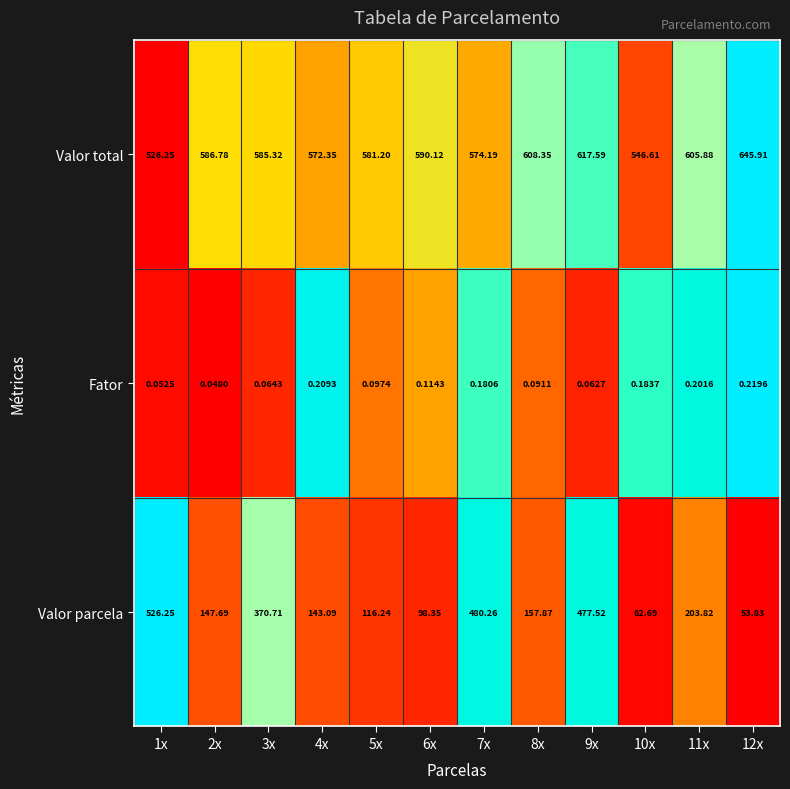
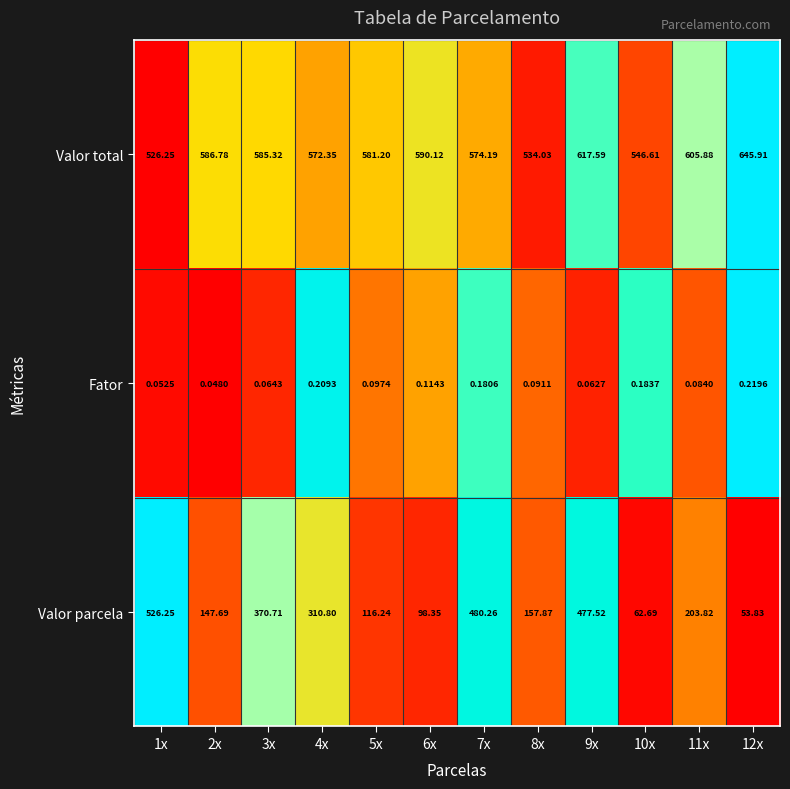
  {
    "Valor total": {
      "1x": 526.25,
      "2x": 586.78,
      "3x": 585.32,
      "4x": 572.35,
      "5x": 581.20,
      "6x": 590.12,
      "7x": 574.19,
-     "8x": 608.35,
+     "8x": 534.03,
      "9x": 617.59,
      "10x": 546.61,
      "11x": 605.88,
      "12x": 645.91
    },
    "Fator": {
      "1x": 0.0525,
      "2x": 0.0480,
      "3x": 0.0643,
      "4x": 0.2093,
      "5x": 0.0974,
      "6x": 0.1143,
      "7x": 0.1806,
      "8x": 0.0911,
      "9x": 0.0627,
      "10x": 0.1837,
-     "11x": 0.2016,
+     "11x": 0.0840,
      "12x": 0.2196
    },
    "Valor parcela": {
      "1x": 526.25,
      "2x": 147.69,
      "3x": 370.71,
-     "4x": 143.09,
+     "4x": 310.80,
      "5x": 116.24,
      "6x": 98.35,
      "7x": 480.26,
      "8x": 157.87,
      "9x": 477.52,
      "10x": 62.69,
      "11x": 203.82,
      "12x": 53.83
    }
  }
